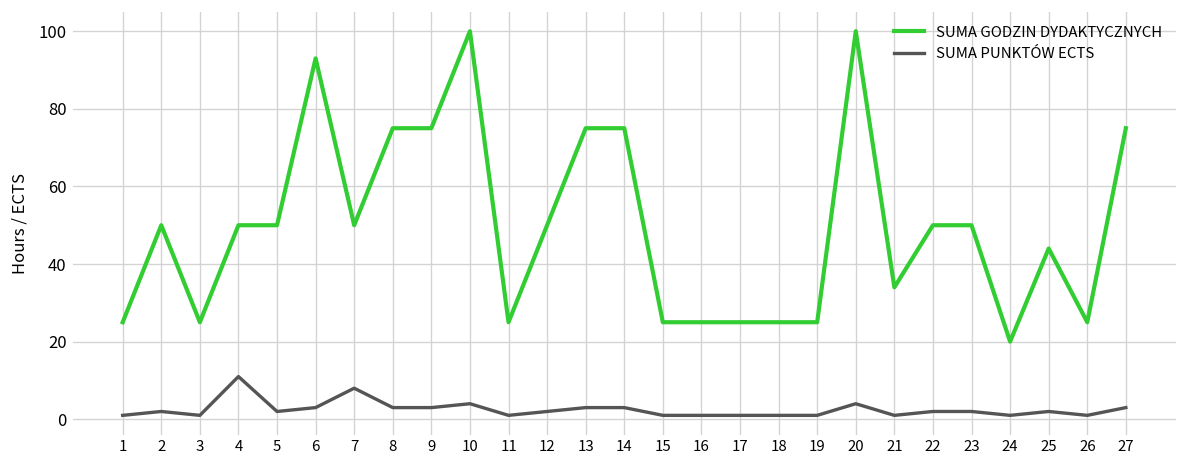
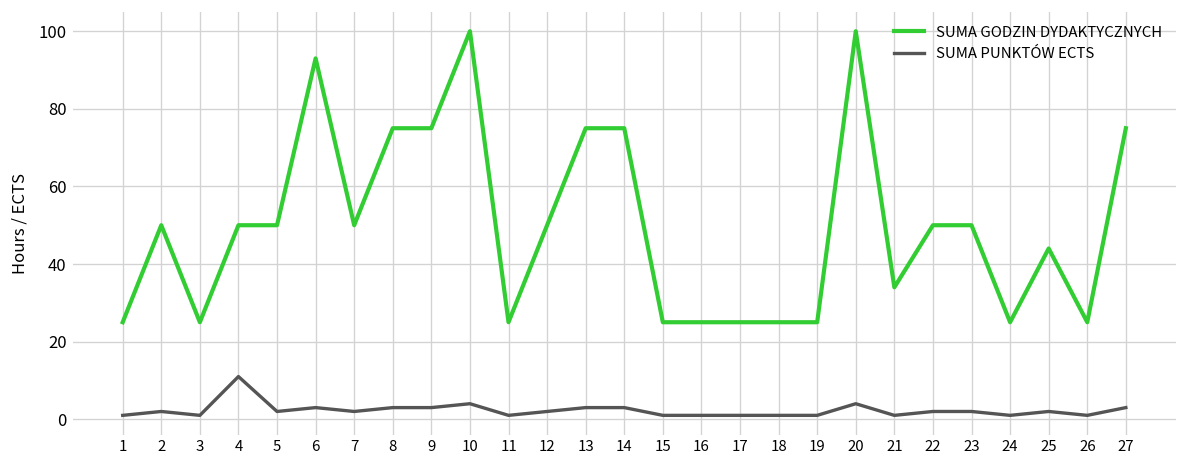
  {
    "SUMA GODZIN DYDAKTYCZNYCH": {
      "1": 25,
      "2": 50,
      "3": 25,
      "4": 50,
      "5": 50,
      "6": 93,
      "7": 50,
      "8": 75,
      "9": 75,
      "10": 100,
      "11": 25,
      "12": 50,
      "13": 75,
      "14": 75,
      "15": 25,
      "16": 25,
      "17": 25,
      "18": 25,
      "19": 25,
      "20": 100,
      "21": 34,
      "22": 50,
      "23": 50,
-     "24": 20,
+     "24": 25,
      "25": 44,
      "26": 25,
      "27": 75
    },
    "SUMA PUNKTÓW ECTS": {
      "1": 1,
      "2": 2,
      "3": 1,
      "4": 11,
      "5": 2,
      "6": 3,
-     "7": 8,
+     "7": 2,
      "8": 3,
      "9": 3,
      "10": 4,
      "11": 1,
      "12": 2,
      "13": 3,
      "14": 3,
      "15": 1,
      "16": 1,
      "17": 1,
      "18": 1,
      "19": 1,
      "20": 4,
      "21": 1,
      "22": 2,
      "23": 2,
      "24": 1,
      "25": 2,
      "26": 1,
      "27": 3
    }
  }
